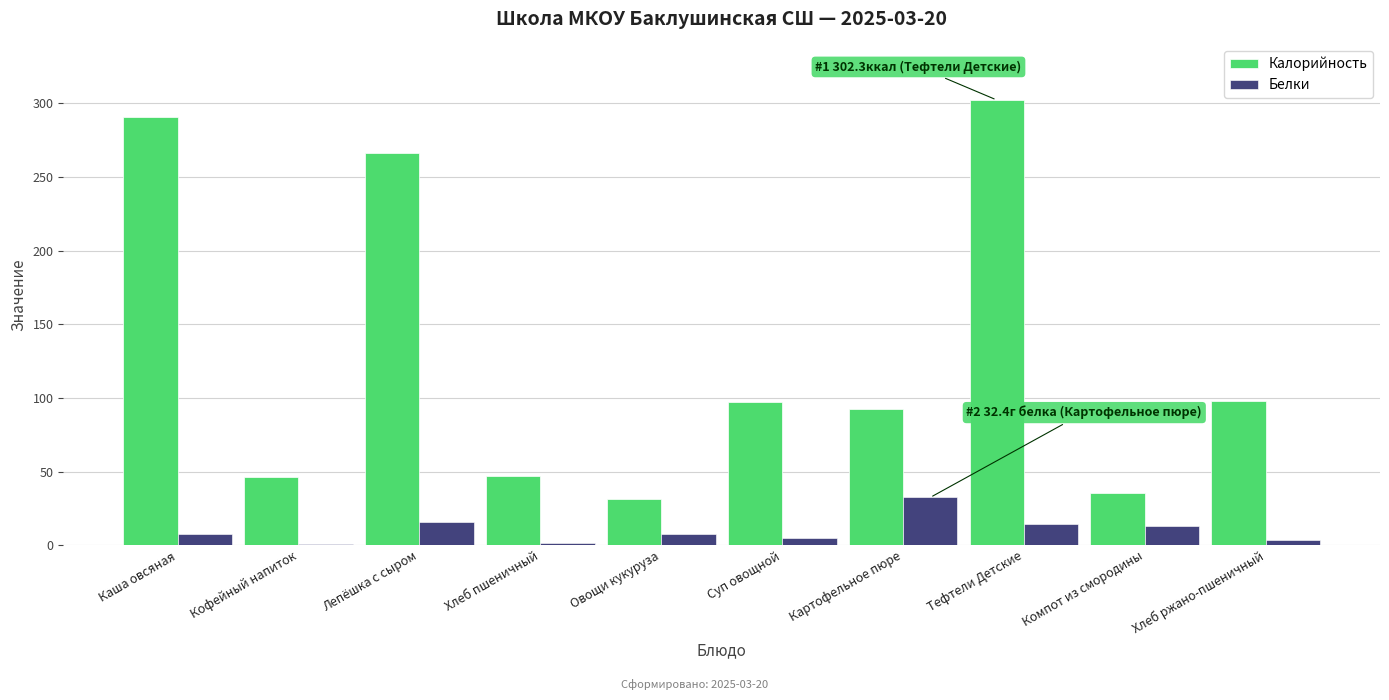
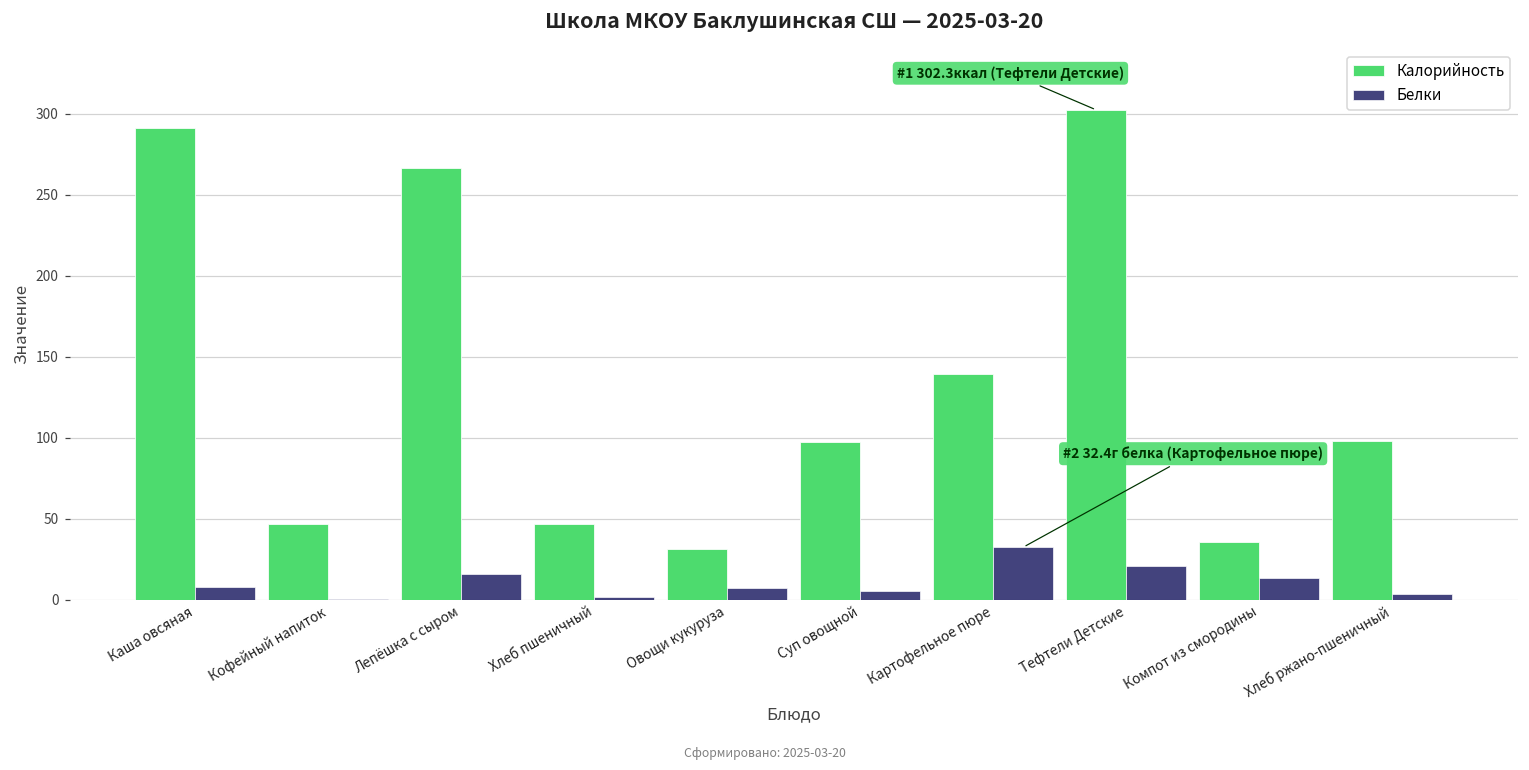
  {
    "Калорийность": {
      "Каша овсяная": 291,
      "Кофейный напиток": 47,
      "Лепёшка с сыром": 266,
      "Хлеб пшеничный": 47,
      "Овощи кукуруза": 31,
      "Суп овощной": 97,
-     "Картофельное пюре": 92,
+     "Картофельное пюре": 139,
      "Хлеб ржано-пшеничный": 98
    },
    "Белки": {
      "Каша овсяная": 8,
      "Лепёшка с сыром": 16,
      "Овощи кукуруза": 7,
      "Суп овощной": 5,
      "Картофельное пюре": 32,
-     "Тефтели Детские": 14,
+     "Тефтели Детские": 21,
      "Компот из смородины": 13,
      "Хлеб ржано-пшеничный": 3
    }
  }
